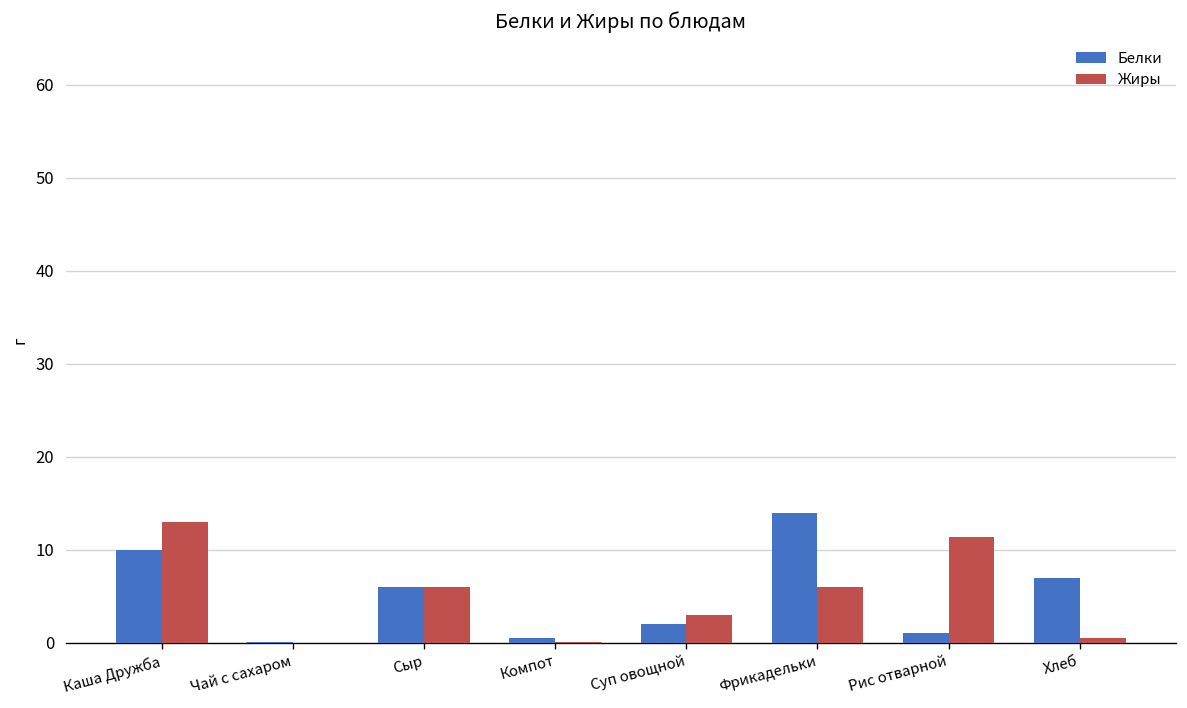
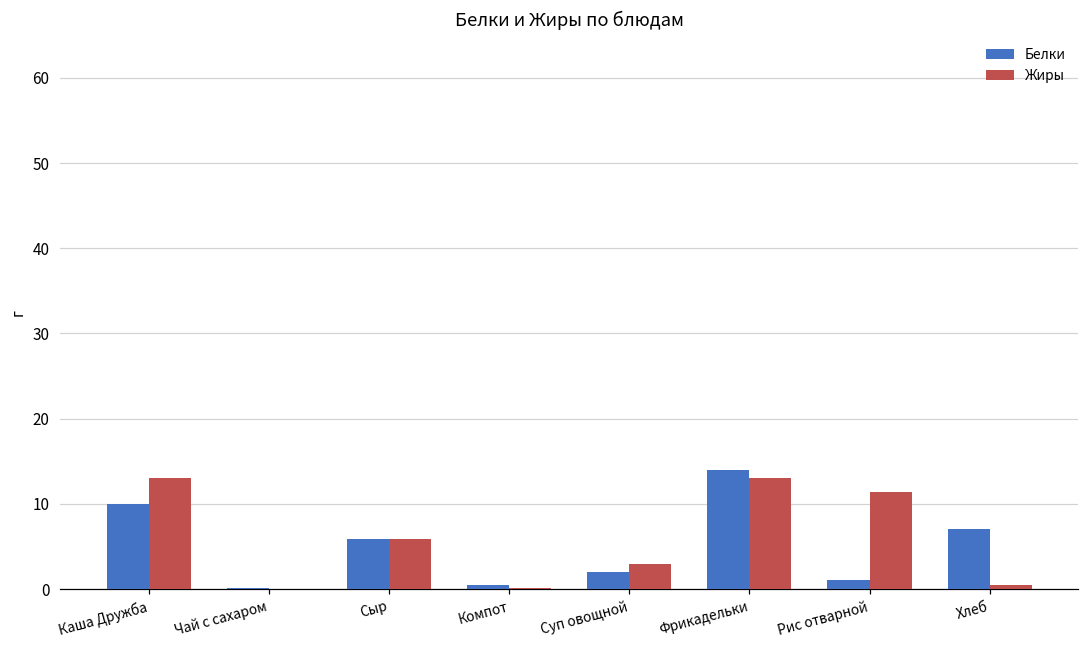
  {
    "Белки": {
      "Каша Дружба": 10,
      "Сыр": 6,
      "Компот": 1,
      "Суп овощной": 2,
      "Фрикадельки": 14,
      "Рис отварной": 1,
      "Хлеб": 7
    },
    "Жиры": {
      "Каша Дружба": 13,
      "Чай с сахаром": 0,
      "Сыр": 6,
      "Суп овощной": 3,
-     "Фрикадельки": 6,
+     "Фрикадельки": 13,
      "Рис отварной": 11,
      "Хлеб": 1
    }
  }
